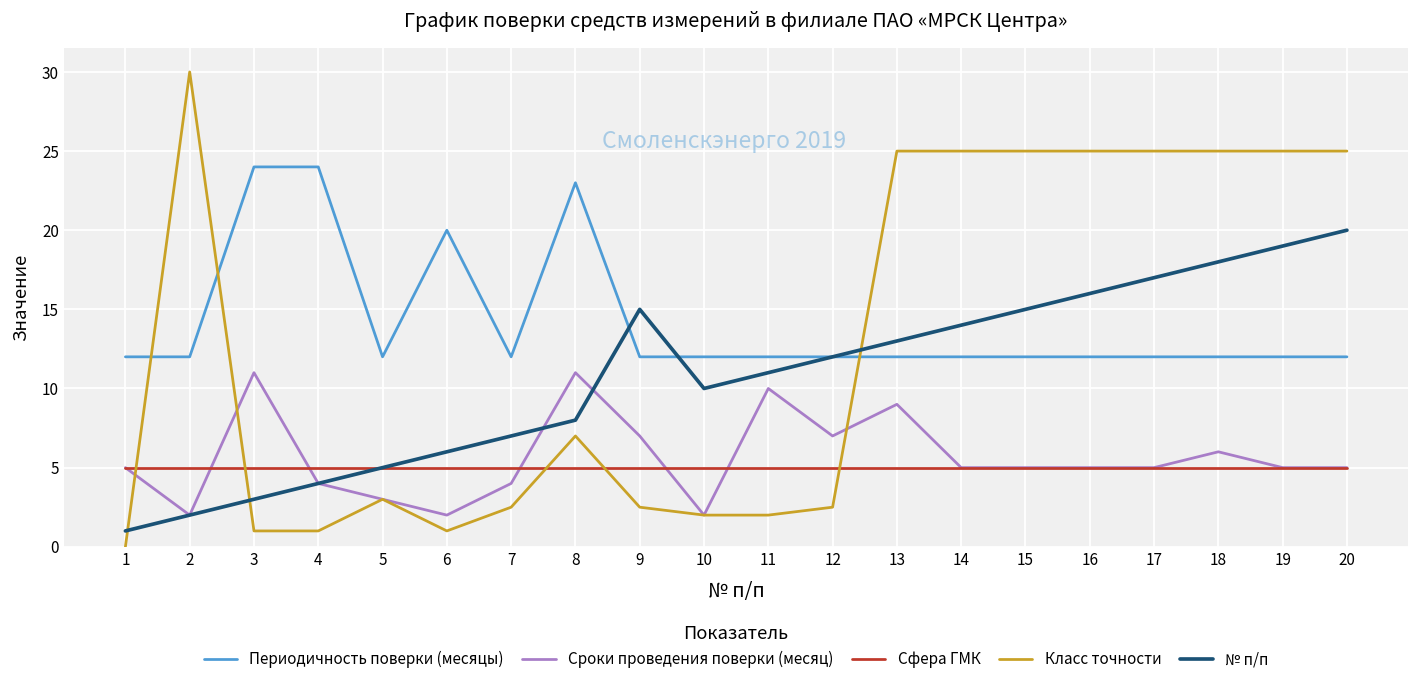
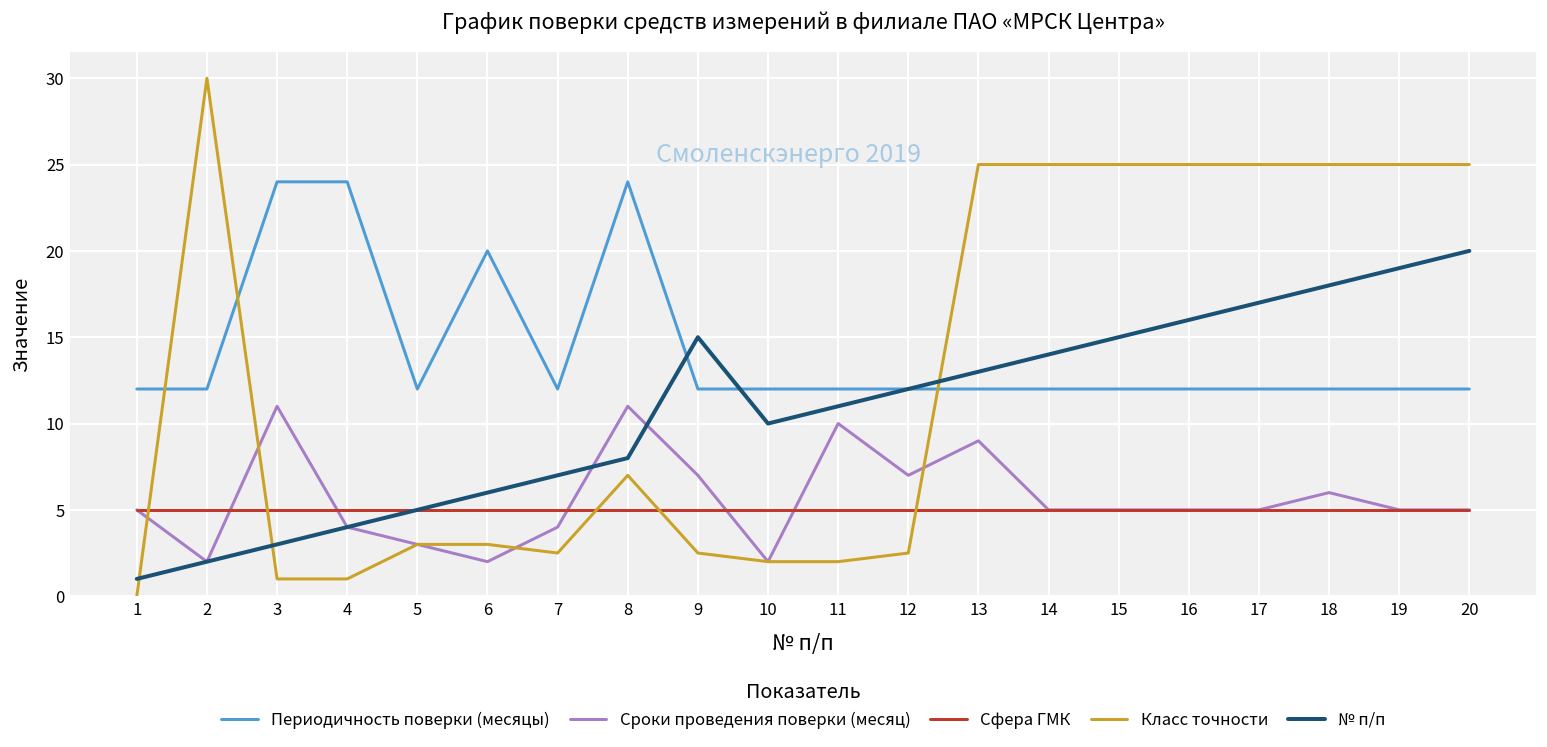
  {
    "Периодичность поверки (месяцы)": {
      "1": 12,
      "2": 12,
      "3": 24,
      "4": 24,
      "5": 12,
      "6": 20,
      "7": 12,
-     "8": 23,
+     "8": 24,
      "9": 12,
      "10": 12,
      "11": 12,
      "13": 12,
      "14": 12,
      "15": 12,
      "16": 12,
      "17": 12,
      "18": 12,
      "19": 12,
      "20": 12
    },
    "Сроки проведения поверки (месяц)": {
      "3": 11,
      "6": 2,
      "7": 4,
      "8": 11,
      "9": 7,
      "11": 10,
      "12": 7,
      "13": 9,
      "18": 6
    },
    "Сфера ГМК": {
      "2": 5,
      "3": 5,
      "4": 5,
      "6": 5,
      "7": 5,
      "8": 5,
      "9": 5,
      "10": 5,
      "11": 5,
      "12": 5,
      "13": 5,
      "18": 5
    },
    "Класс точности": {
      "1": 0,
      "2": 30,
      "3": 1,
      "4": 1,
-     "6": 1,
+     "6": 3,
      "7": 2.5,
      "8": 7,
      "9": 2.5,
      "11": 2,
      "12": 2.5,
      "13": 25,
      "14": 25,
      "15": 25,
      "16": 25,
      "17": 25,
      "18": 25,
      "19": 25,
      "20": 25
    },
    "№ п/п": {
      "1": 1,
      "3": 3,
      "6": 6,
      "7": 7,
      "8": 8,
      "9": 15,
      "10": 10,
      "11": 11,
      "13": 13,
      "14": 14,
      "15": 15,
      "16": 16,
      "17": 17,
      "18": 18,
      "19": 19,
      "20": 20
    }
  }
